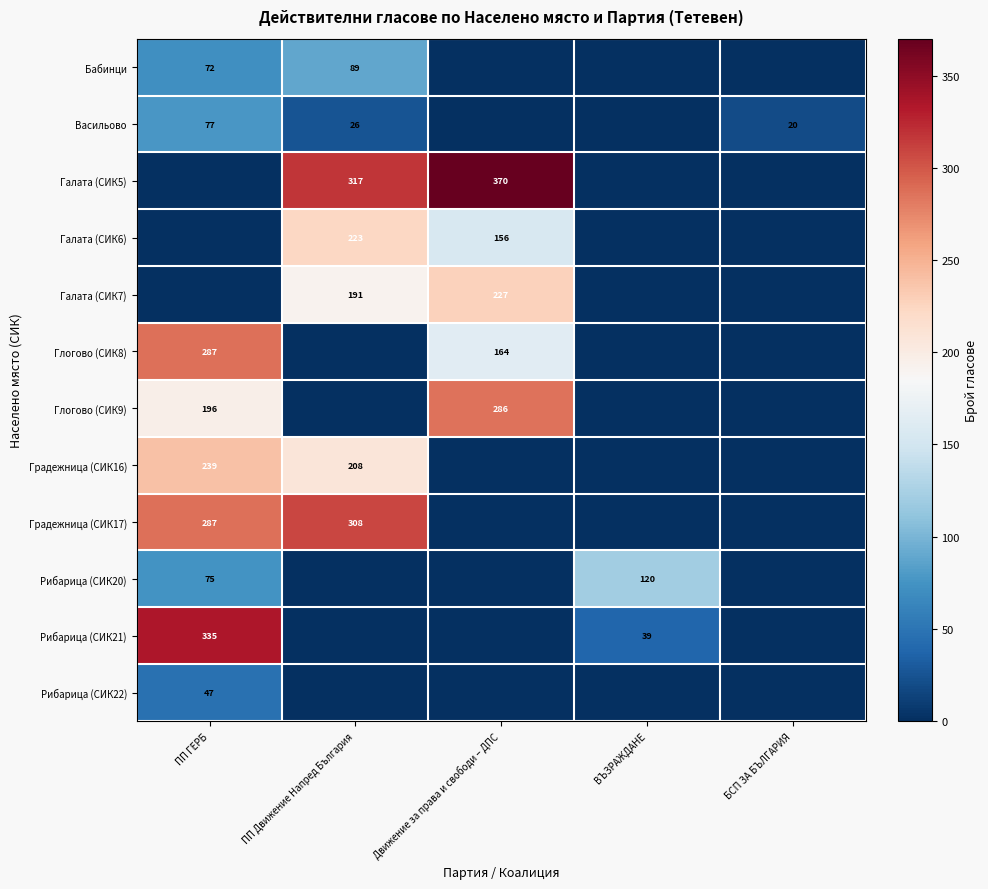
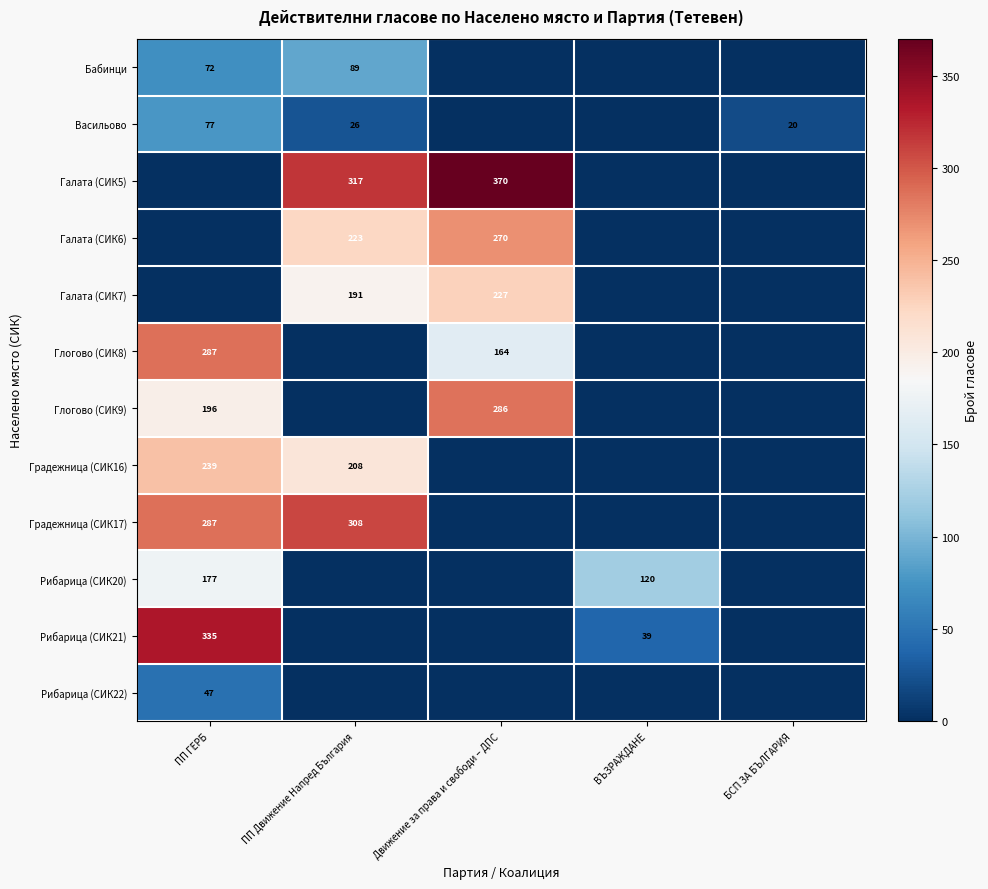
  {
    "Бабинци": {
      "ПП ГЕРБ": 72,
      "ПП Движение Напред България": 89
    },
    "Васильово": {
      "ПП ГЕРБ": 77,
      "ПП Движение Напред България": 26,
      "БСП ЗА БЪЛГАРИЯ": 20
    },
    "Галата (СИК5)": {
      "ПП Движение Напред България": 317,
      "Движение за права и свободи – ДПС": 370
    },
    "Галата (СИК6)": {
      "ПП Движение Напред България": 223,
-     "Движение за права и свободи – ДПС": 156
+     "Движение за права и свободи – ДПС": 270
    },
    "Галата (СИК7)": {
      "ПП Движение Напред България": 191,
      "Движение за права и свободи – ДПС": 227
    },
    "Глогово (СИК8)": {
      "ПП ГЕРБ": 287,
      "Движение за права и свободи – ДПС": 164
    },
    "Глогово (СИК9)": {
      "ПП ГЕРБ": 196,
      "Движение за права и свободи – ДПС": 286
    },
    "Градежница (СИК16)": {
      "ПП ГЕРБ": 239,
      "ПП Движение Напред България": 208
    },
    "Градежница (СИК17)": {
      "ПП ГЕРБ": 287,
      "ПП Движение Напред България": 308
    },
    "Рибарица (СИК20)": {
-     "ПП ГЕРБ": 75,
+     "ПП ГЕРБ": 177,
      "ВЪЗРАЖДАНЕ": 120
    },
    "Рибарица (СИК21)": {
      "ПП ГЕРБ": 335,
      "ВЪЗРАЖДАНЕ": 39
    },
    "Рибарица (СИК22)": {
      "ПП ГЕРБ": 47
    }
  }
